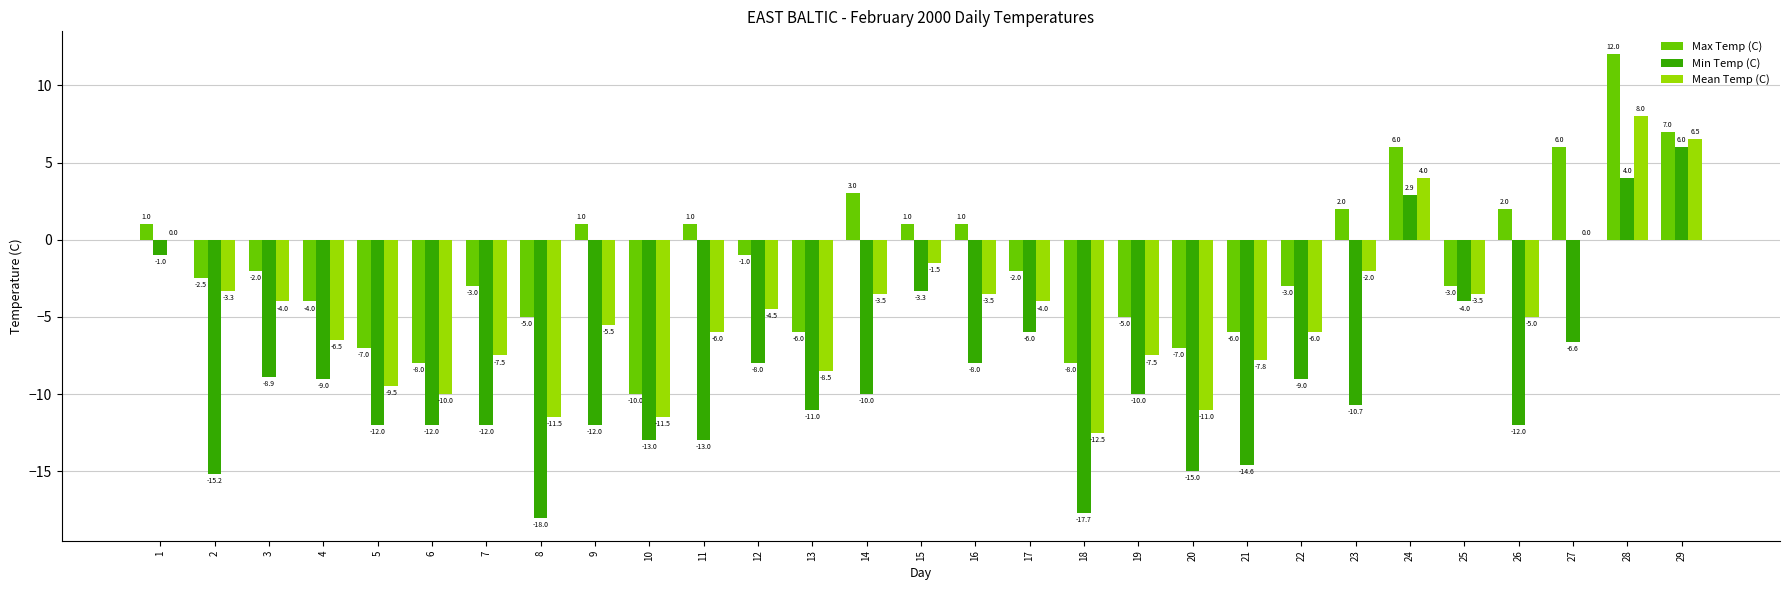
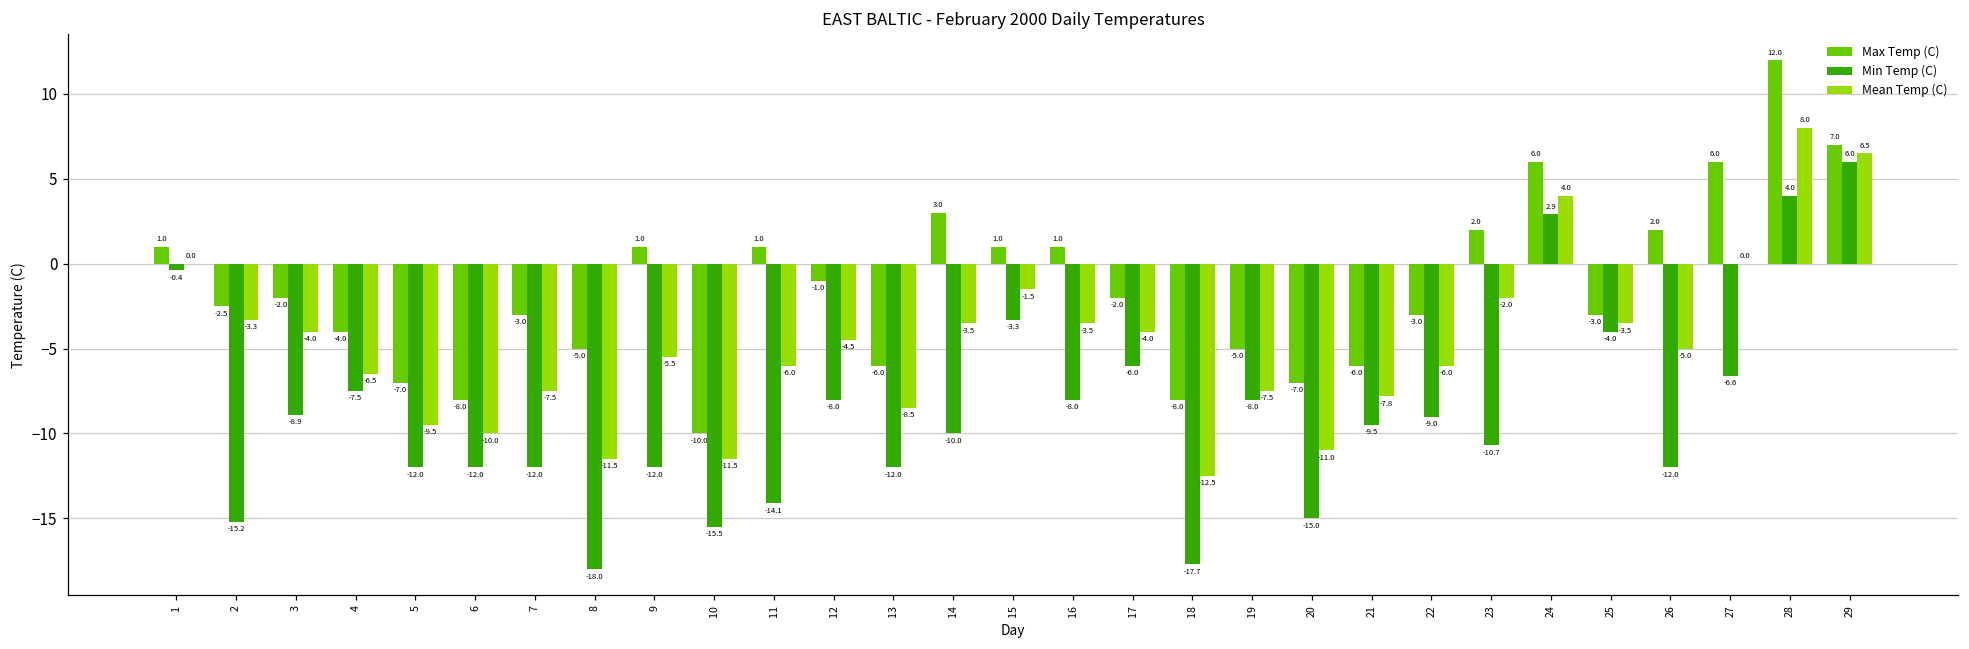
  {
    "Min Temp (C)": {
-     "1": -1.0,
+     "1": -0.4,
      "2": -15.2,
      "3": -8.9,
-     "4": -9.0,
+     "4": -7.5,
      "5": -12.0,
      "6": -12.0,
      "7": -12.0,
      "8": -18.0,
      "9": -12.0,
-     "10": -13.0,
-     "11": -13.0,
+     "10": -15.5,
+     "11": -14.1,
      "12": -8.0,
-     "13": -11.0,
+     "13": -12.0,
      "14": -10.0,
      "15": -3.3,
      "16": -8.0,
      "17": -6.0,
      "18": -17.7,
-     "19": -10.0,
+     "19": -8.0,
      "20": -15.0,
-     "21": -14.6,
+     "21": -9.5,
      "22": -9.0,
      "23": -10.7,
      "24": 2.9,
      "25": -4.0,
      "26": -12.0,
      "27": -6.6,
      "28": 4.0,
      "29": 6.0
    }
  }
